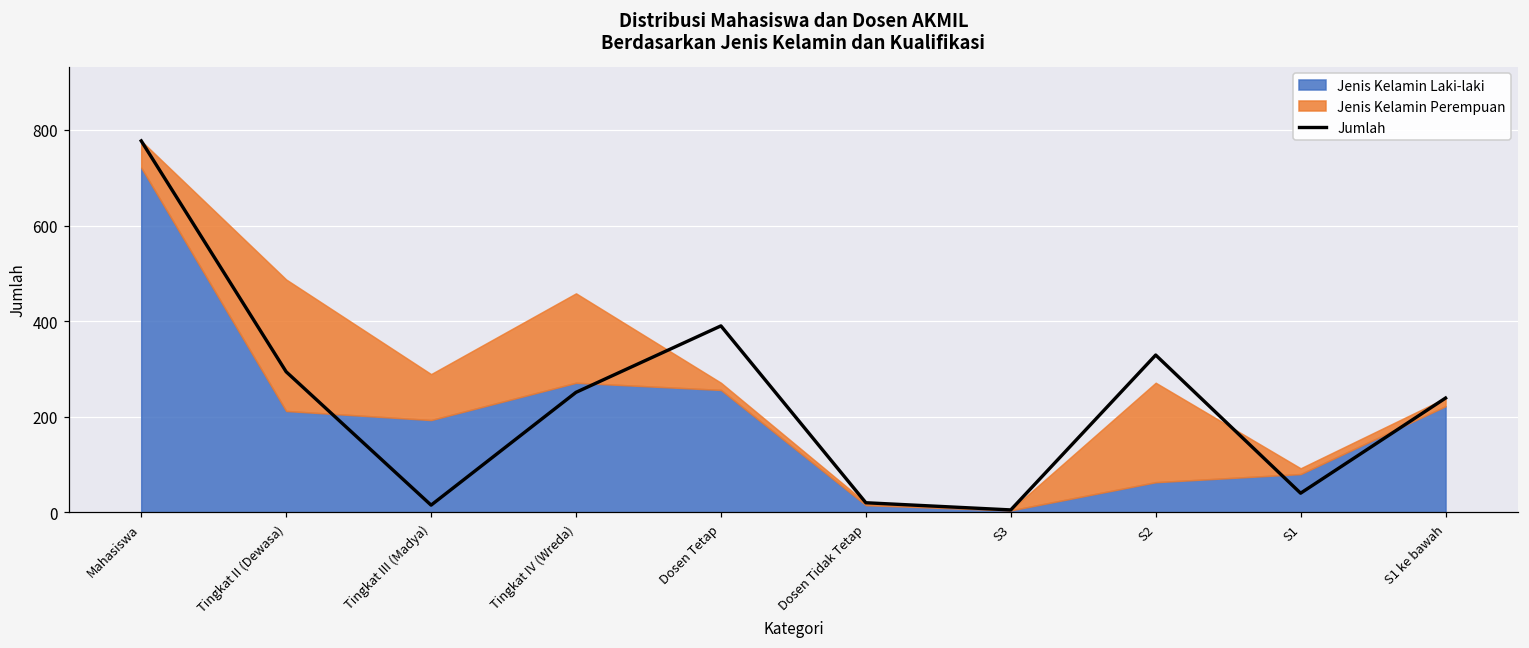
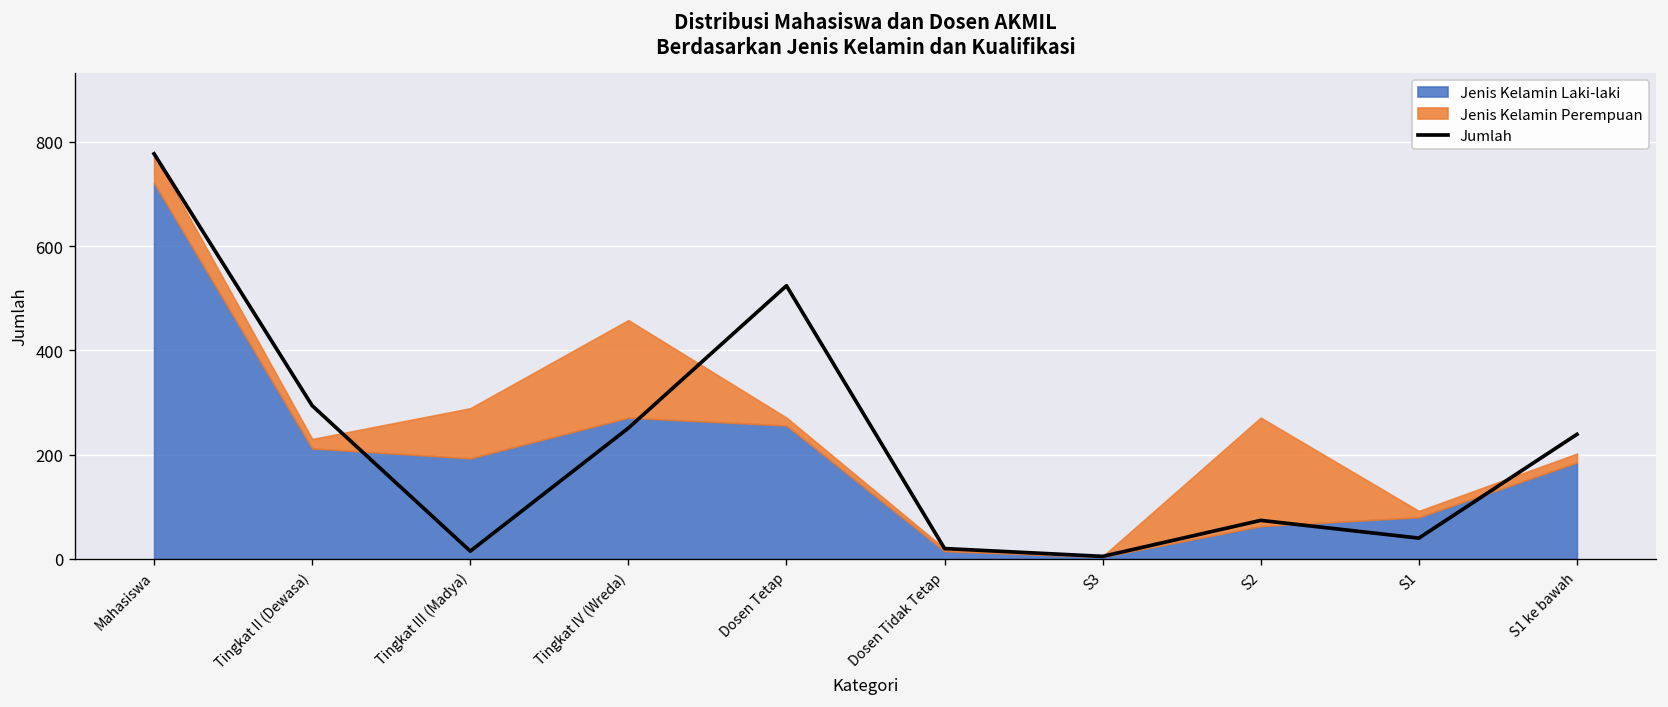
  {
    "Jenis Kelamin Laki-laki": {
      "Mahasiswa": 720,
      "Tingkat II (Dewasa)": 210,
      "Tingkat III (Madya)": 190,
      "Tingkat IV (Wreda)": 270,
      "Dosen Tetap": 260,
      "S2": 60,
      "S1": 80,
-     "S1 ke bawah": 220
+     "S1 ke bawah": 190
    },
    "Jumlah": {
      "Tingkat II (Dewasa)": 290,
      "Tingkat III (Madya)": 20,
      "Tingkat IV (Wreda)": 250,
-     "Dosen Tetap": 390,
-     "S2": 330,
+     "Dosen Tetap": 520,
+     "S2": 70,
      "S1": 40
    },
    "Jenis Kelamin Perempuan": {
-     "Tingkat II (Dewasa)": 280,
+     "Tingkat II (Dewasa)": 20,
      "Tingkat III (Madya)": 100,
      "Tingkat IV (Wreda)": 190,
      "Dosen Tetap": 20,
      "S2": 210,
      "S1": 10
    }
  }
